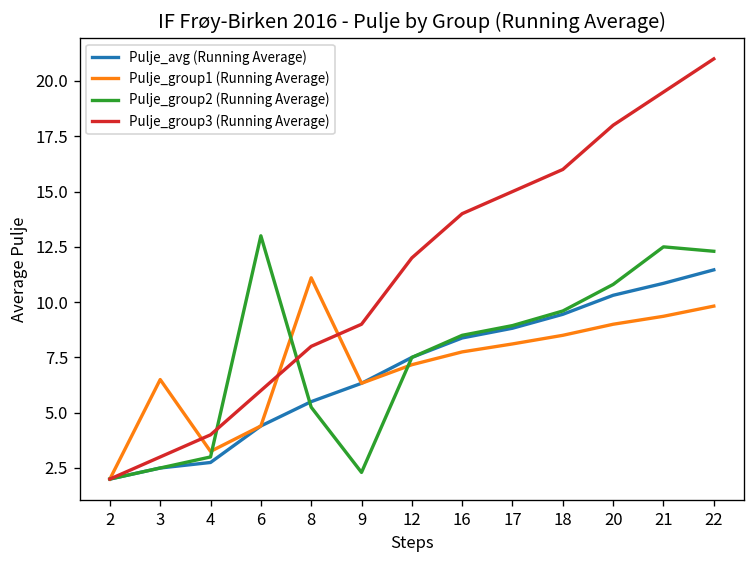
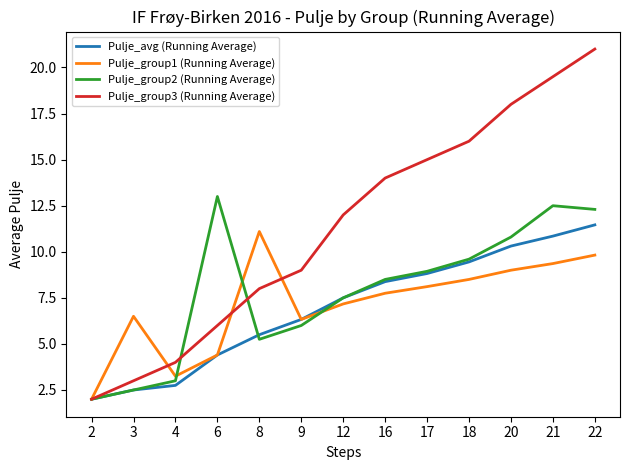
  {
    "Pulje_avg (Running Average)": {
      "4": 2.8,
      "8": 5.5,
      "18": 9.5,
      "20": 10.3,
      "21": 10.9,
      "22": 11.5
    },
    "Pulje_group1 (Running Average)": {
      "3": 6.5,
      "4": 3.3,
      "8": 11.1,
      "12": 7.2,
      "16": 7.8,
      "17": 8.1,
      "18": 8.5,
      "20": 9.0,
      "21": 9.4,
      "22": 9.8
    },
    "Pulje_group2 (Running Average)": {
      "4": 3.0,
      "6": 13.0,
      "8": 5.3,
-     "9": 2.3,
+     "9": 6.0,
      "18": 9.6,
      "20": 10.8,
      "21": 12.5,
      "22": 12.3
    },
    "Pulje_group3 (Running Average)": {
      "3": 3.0,
      "4": 4.0,
      "6": 6.0,
      "8": 8.0,
      "9": 9.0,
      "12": 12.0,
      "16": 14.0,
      "17": 15.0,
      "18": 16.0,
      "20": 18.0,
      "21": 19.5,
      "22": 21.0
    }
  }
